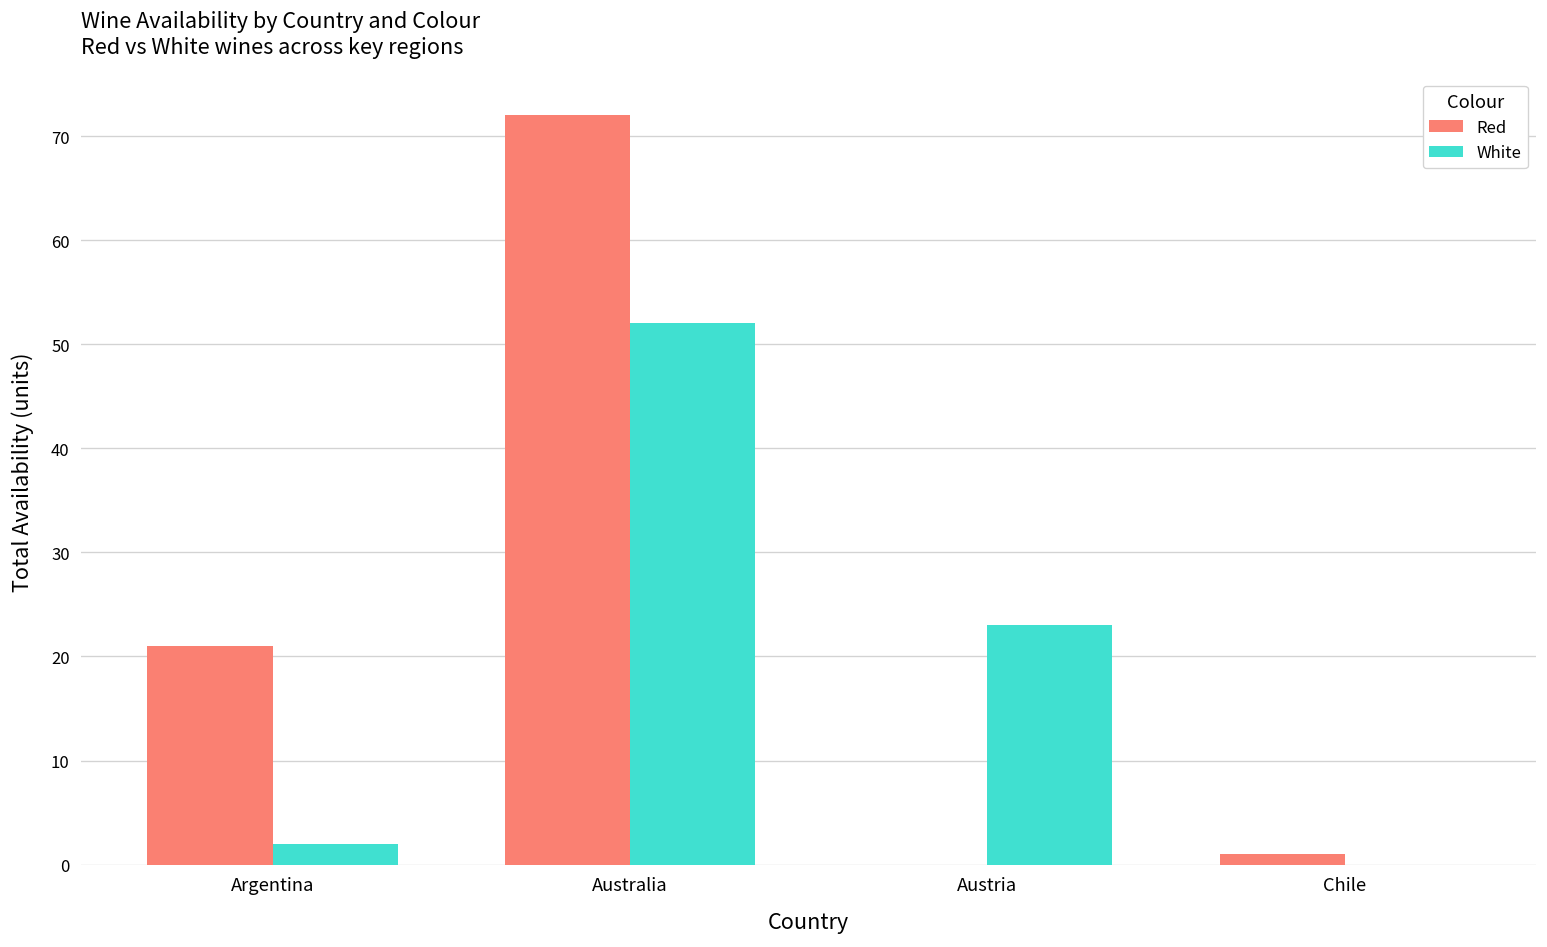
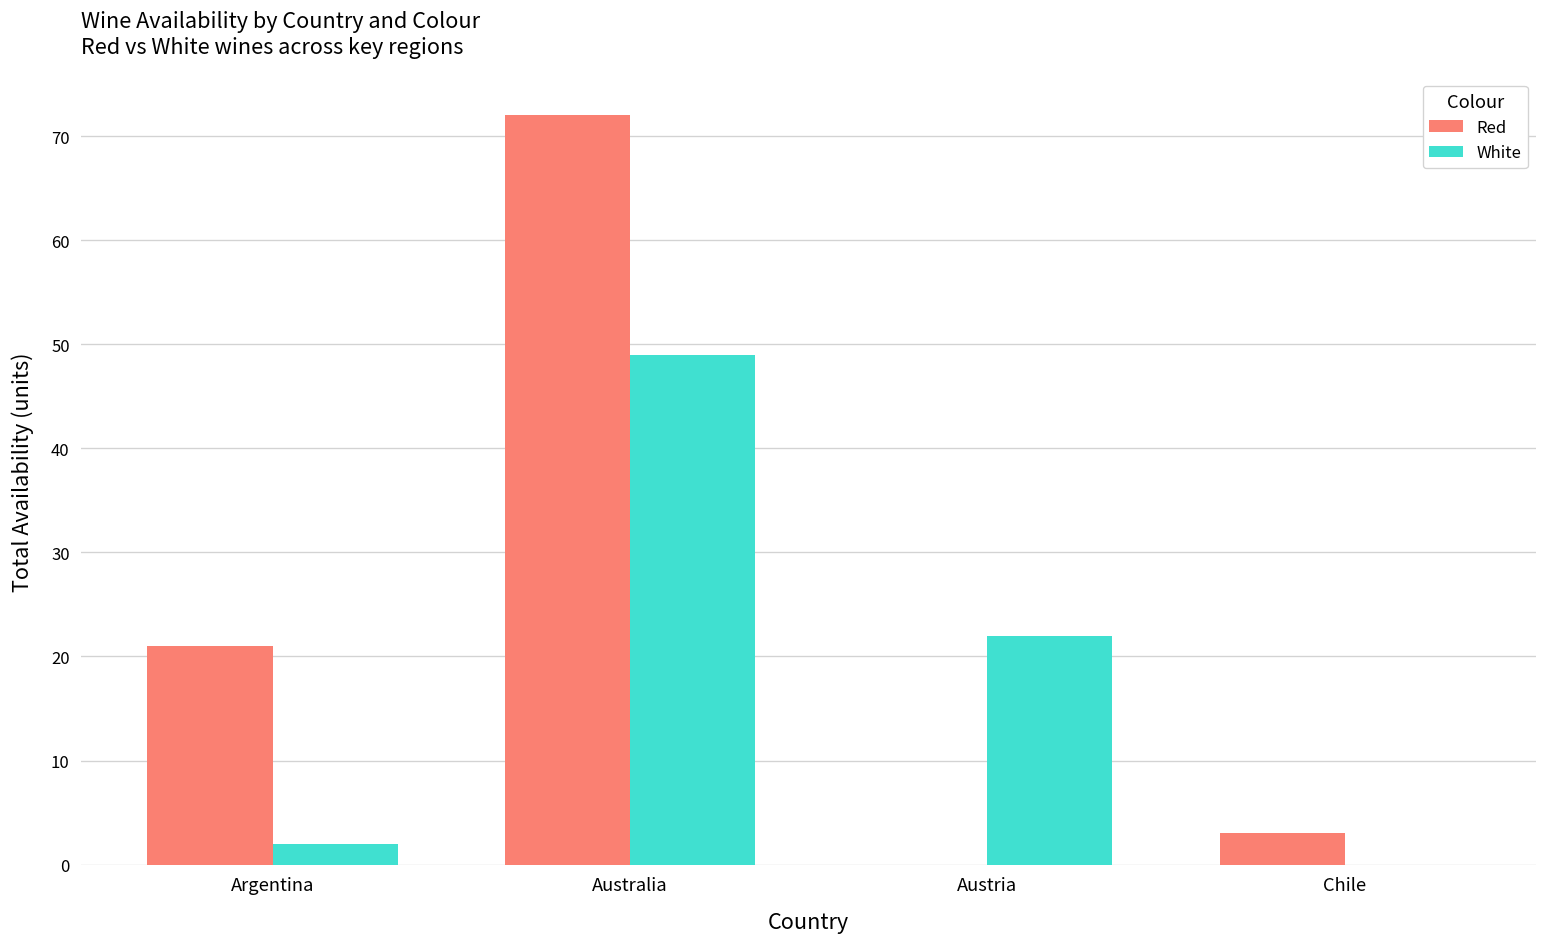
  {
    "Red": {
      "Argentina": 21,
      "Australia": 72,
      "Austria": 0,
-     "Chile": 1
+     "Chile": 3
    },
    "White": {
      "Argentina": 2,
-     "Australia": 52,
-     "Austria": 23,
+     "Australia": 49,
+     "Austria": 22,
      "Chile": 0
    }
  }
